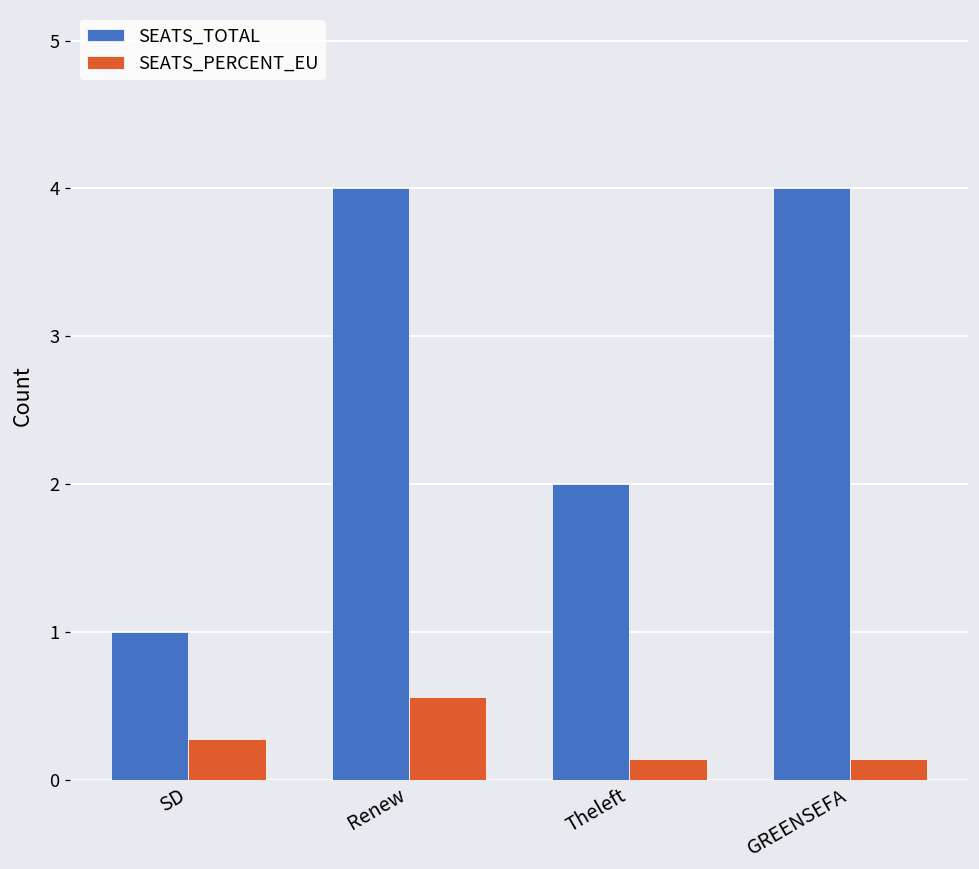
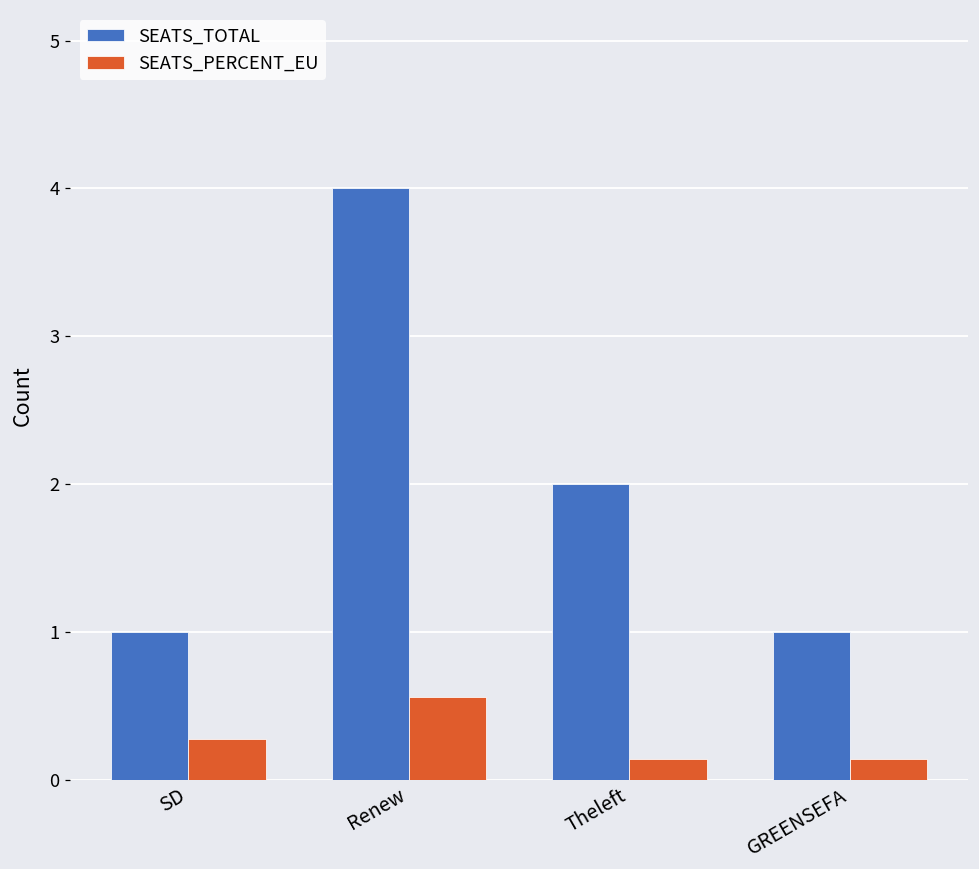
  {
    "SEATS_TOTAL": {
      "SD": 1,
      "Renew": 4,
      "Theleft": 2,
-     "GREENSEFA": 4
+     "GREENSEFA": 1
    },
    "SEATS_PERCENT_EU": {
      "SD": 0.28,
      "Renew": 0.56,
      "Theleft": 0.14,
      "GREENSEFA": 0.14
    }
  }
